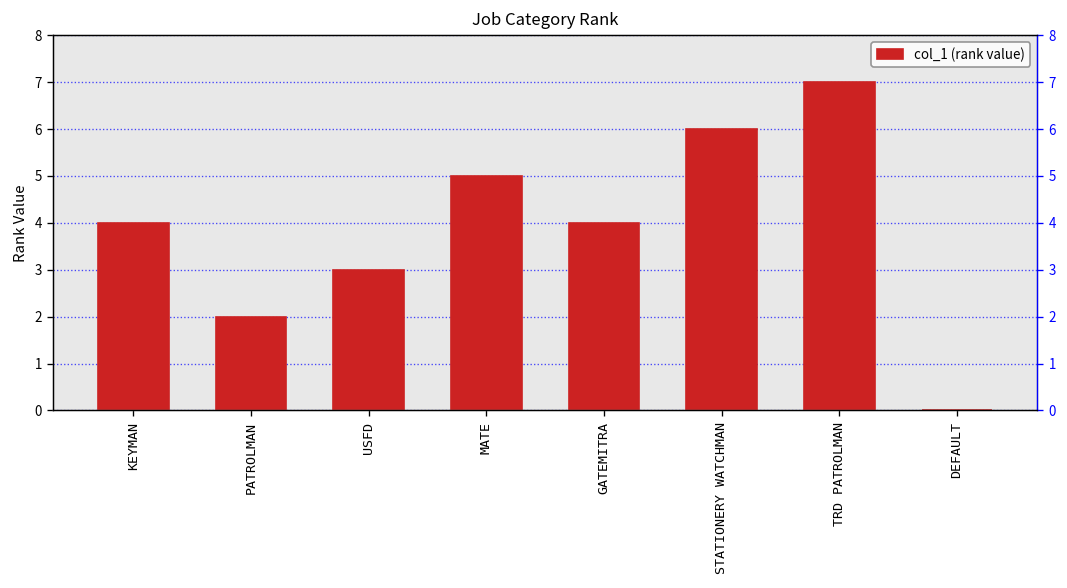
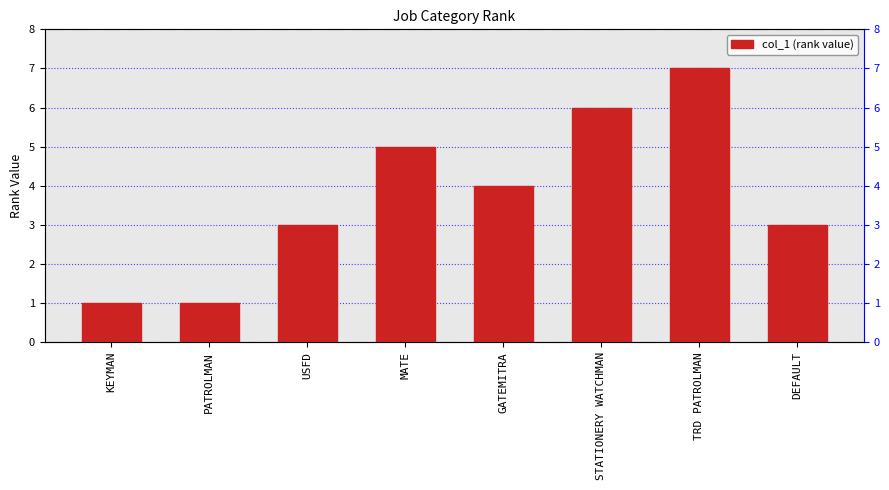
  {
-   "KEYMAN": 4,
-   "PATROLMAN": 2,
+   "KEYMAN": 1,
+   "PATROLMAN": 1,
    "USFD": 3,
    "MATE": 5,
    "GATEMITRA": 4,
    "STATIONERY WATCHMAN": 6,
    "TRD PATROLMAN": 7,
-   "DEFAULT": 0
+   "DEFAULT": 3
  }
